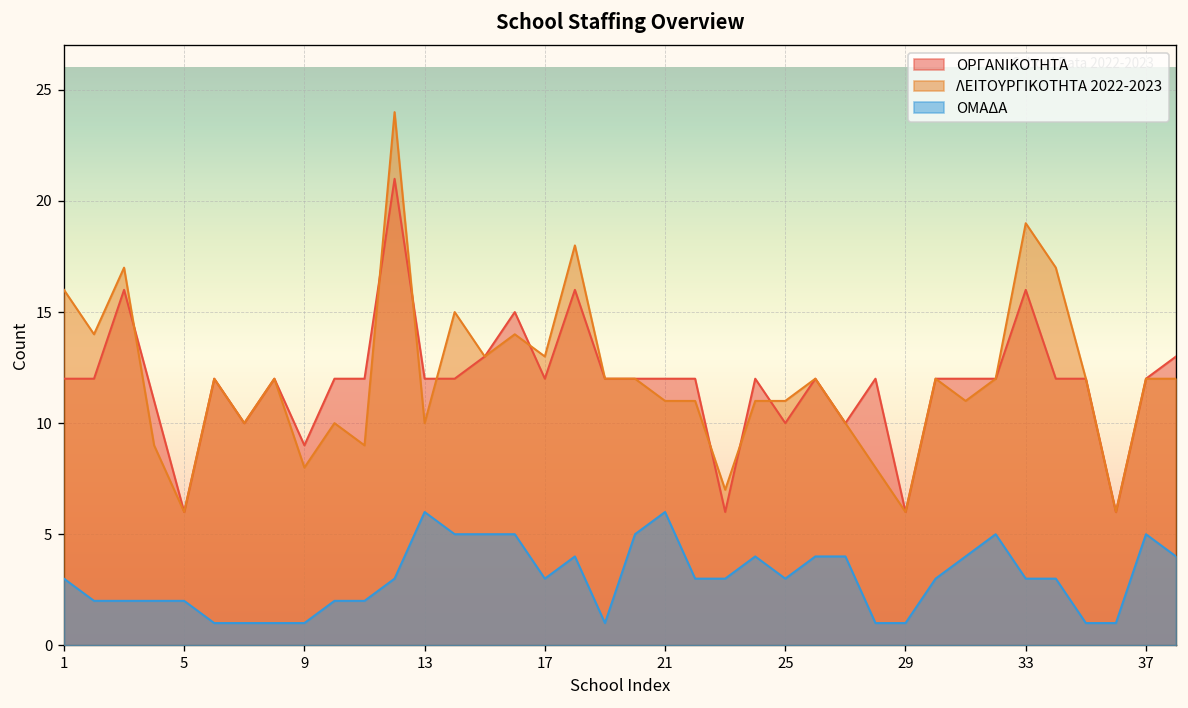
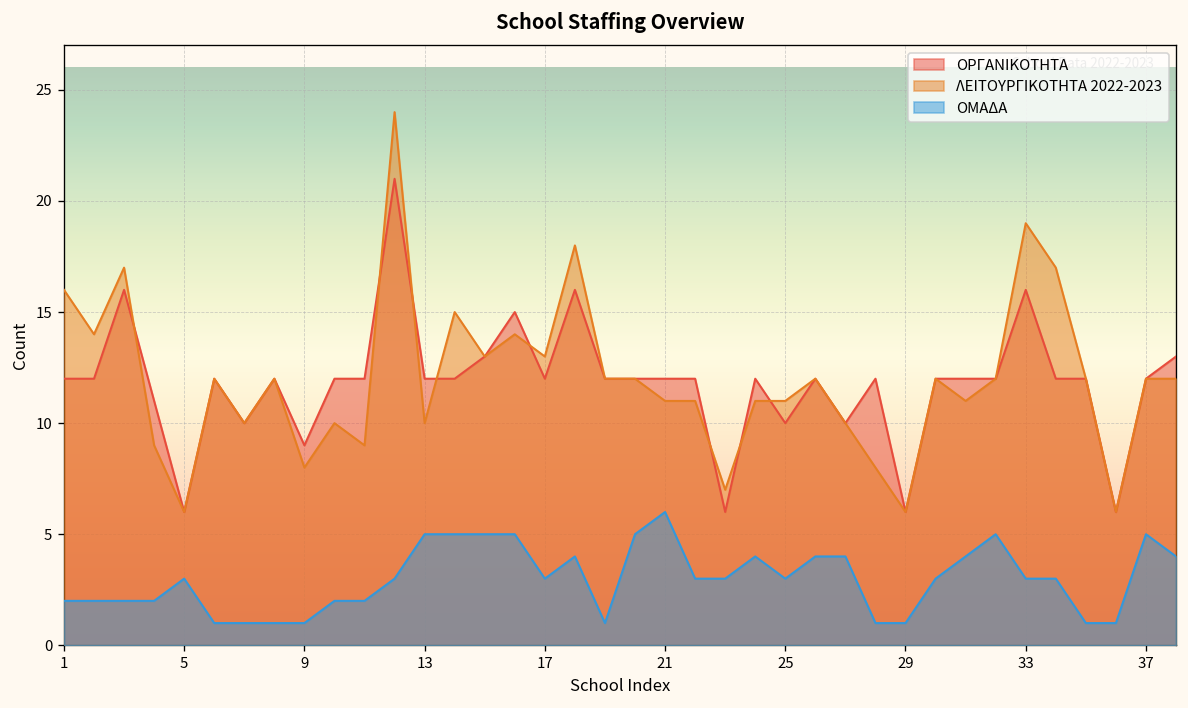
  {
    "ΟΜΑΔΑ": {
-     "1": 3,
-     "5": 2,
+     "1": 2,
+     "5": 3,
      "9": 1,
-     "13": 6,
+     "13": 5,
      "17": 3,
      "21": 6,
      "25": 3,
      "29": 1,
      "33": 3,
      "37": 5
    }
  }
